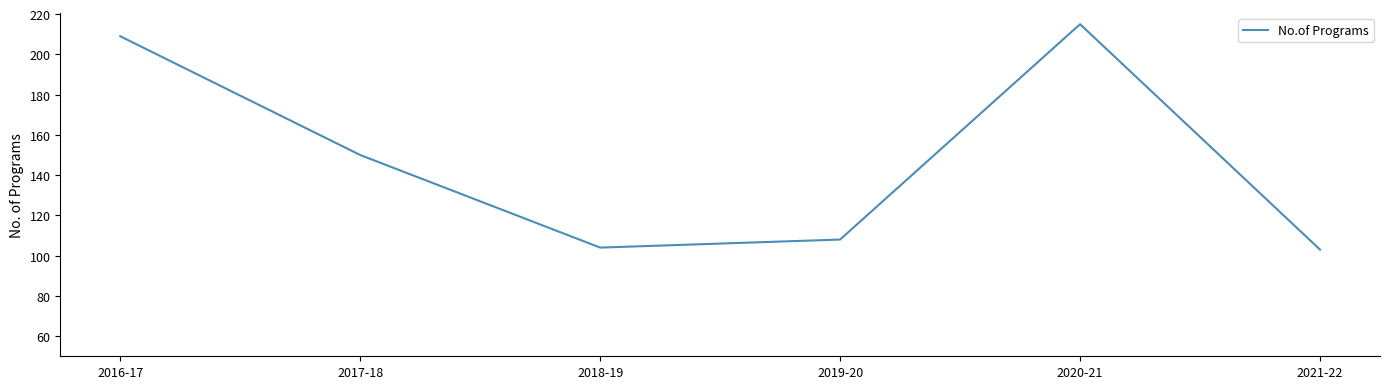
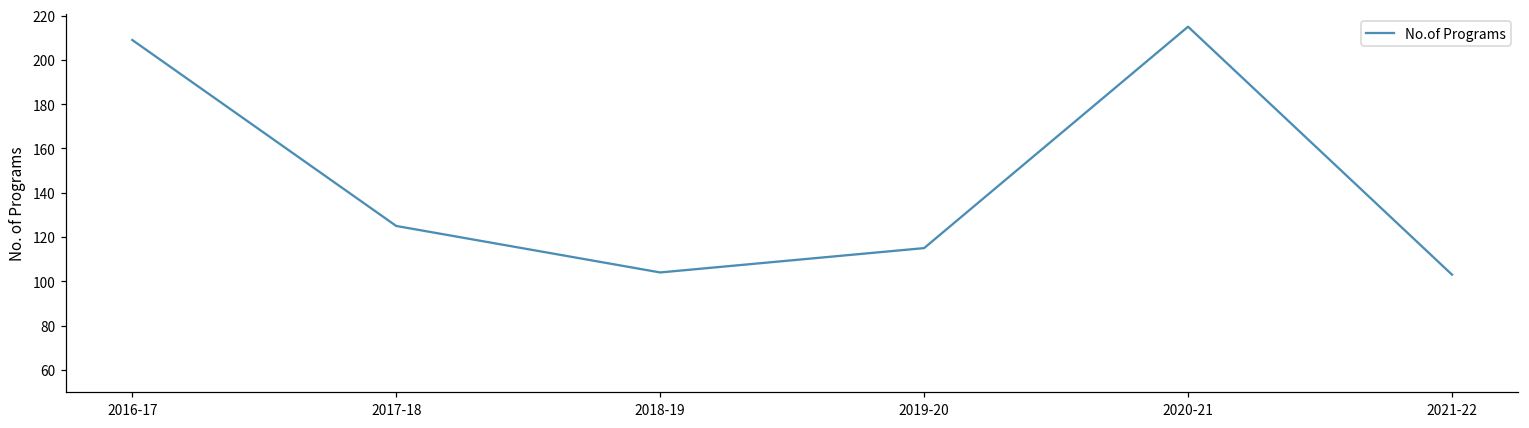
  {
    "2016-17": 209,
-   "2017-18": 150,
+   "2017-18": 125,
    "2018-19": 104,
-   "2019-20": 108,
+   "2019-20": 115,
    "2020-21": 215,
    "2021-22": 103
  }
